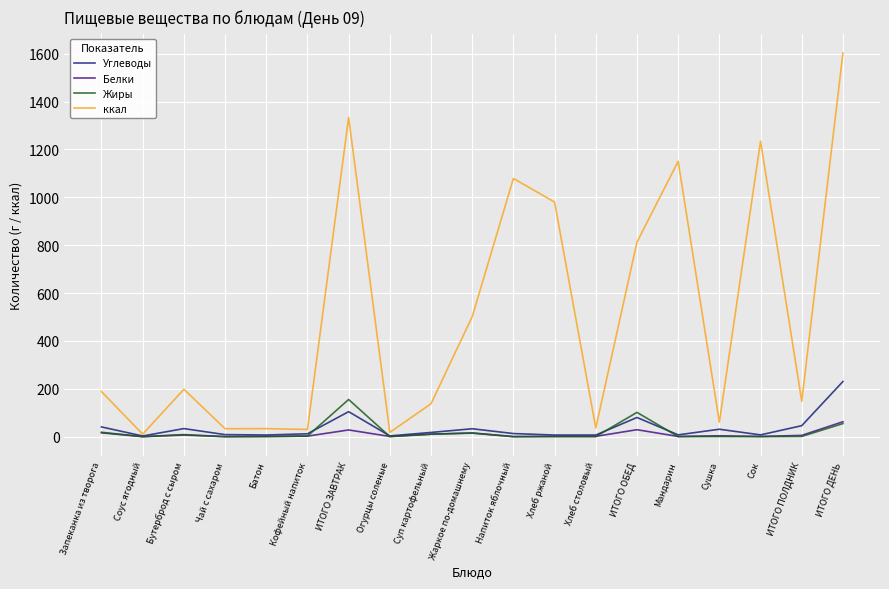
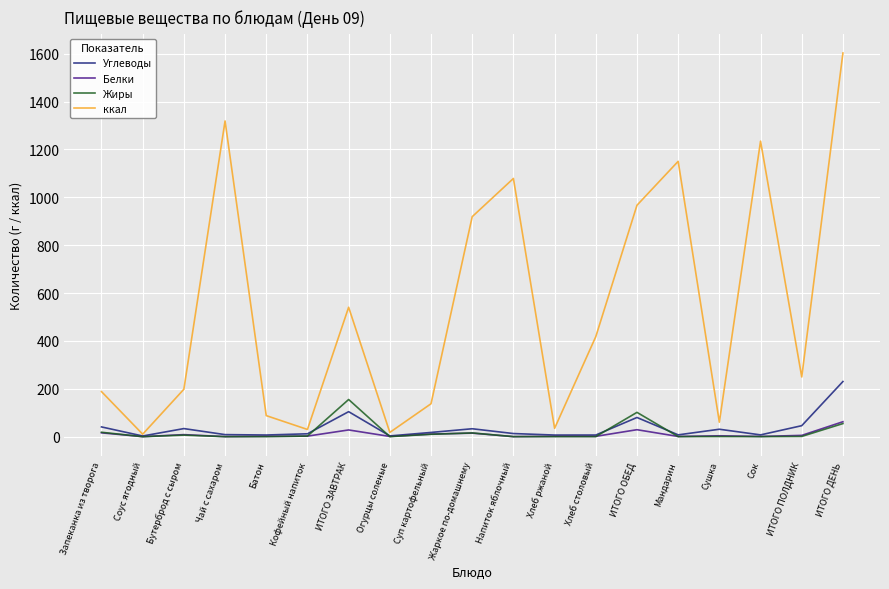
  {
    "Жиры": {
      "ИТОГО ЗАВТРАК": 160,
      "ИТОГО ОБЕД": 100
    },
    "ккал": {
      "Запеканка из творога": 190,
      "Бутерброд с сыром": 200,
-     "Чай с сахаром": 30,
-     "Батон": 30,
+     "Чай с сахаром": 1320,
+     "Батон": 90,
      "Кофейный напиток": 30,
-     "ИТОГО ЗАВТРАК": 1330,
+     "ИТОГО ЗАВТРАК": 540,
      "Огурцы соленые": 20,
      "Суп картофельный": 140,
-     "Жаркое по-домашнему": 500,
+     "Жаркое по-домашнему": 920,
      "Напиток яблочный": 1080,
-     "Хлеб ржаной": 980,
-     "Хлеб столовый": 40,
-     "ИТОГО ОБЕД": 810,
+     "Хлеб ржаной": 30,
+     "Хлеб столовый": 420,
+     "ИТОГО ОБЕД": 970,
      "Мандарин": 1150,
      "Сушка": 60,
      "Сок": 1230,
-     "ИТОГО ПОЛДНИК": 150,
+     "ИТОГО ПОЛДНИК": 250,
      "ИТОГО ДЕНЬ": 1600
    }
  }
